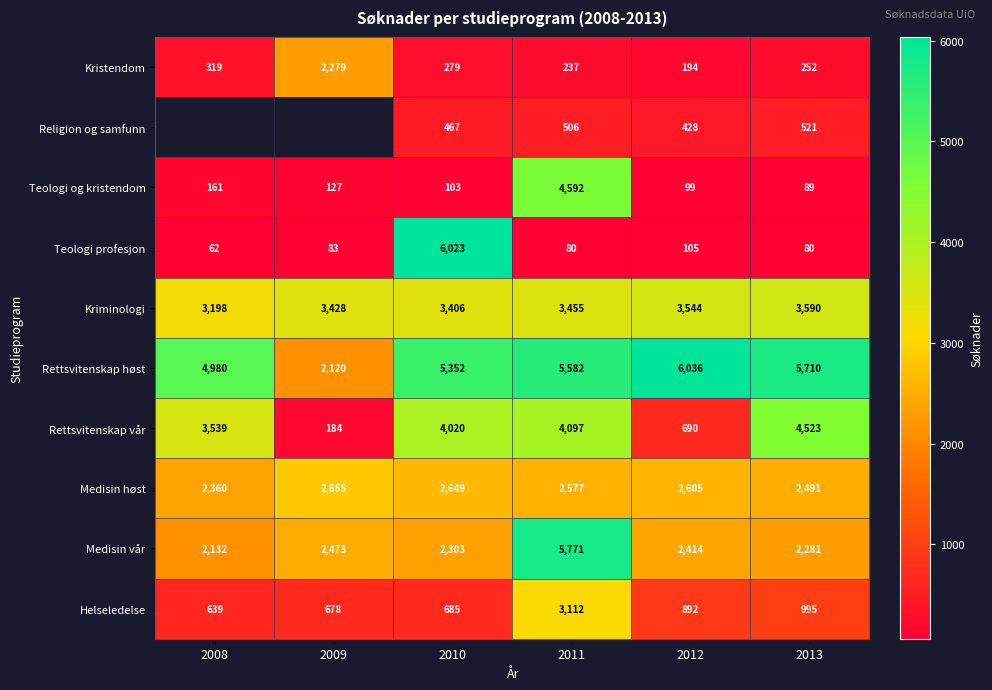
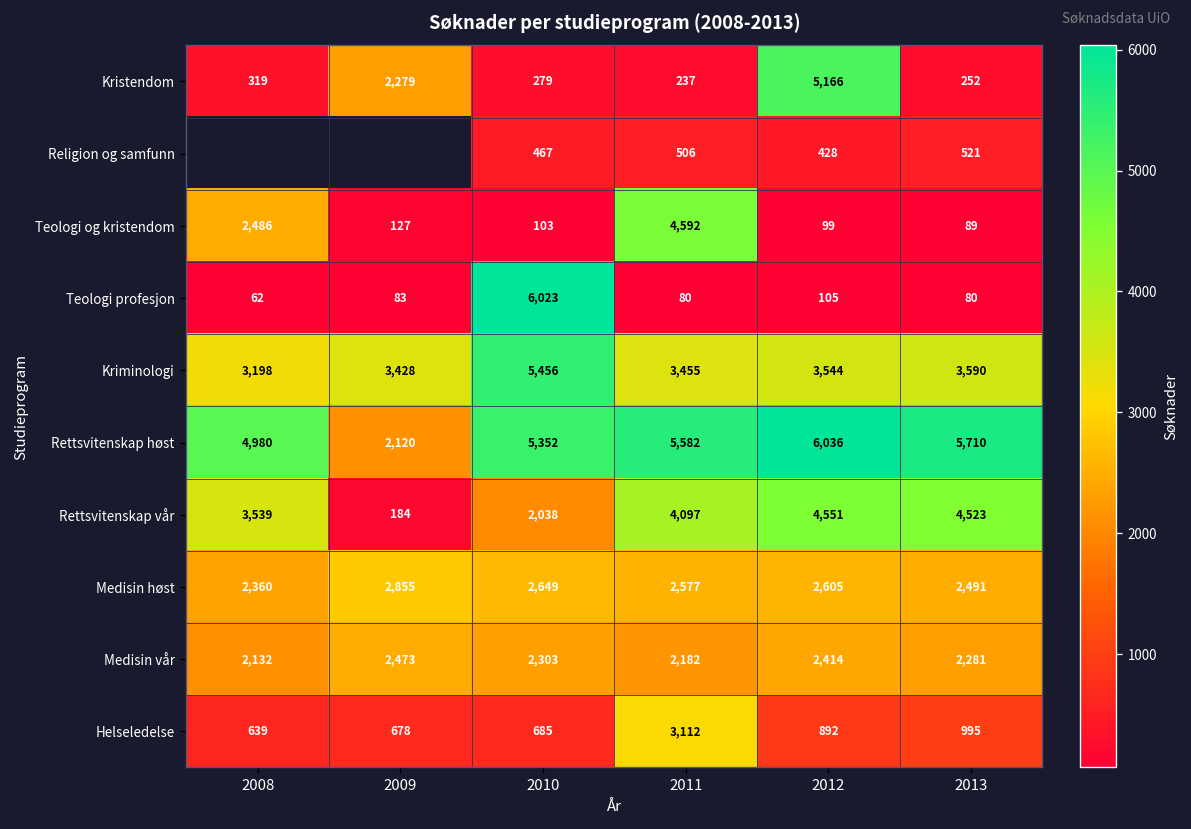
  {
    "Kristendom": {
      "2008": "319",
      "2009": "2,279",
      "2010": "279",
      "2011": "237",
-     "2012": "194",
+     "2012": "5,166",
      "2013": "252"
    },
    "Religion og samfunn": {
      "2010": "467",
      "2011": "506",
      "2012": "428",
      "2013": "521"
    },
    "Teologi og kristendom": {
-     "2008": "161",
+     "2008": "2,486",
      "2009": "127",
      "2010": "103",
      "2011": "4,592",
      "2012": "99",
      "2013": "89"
    },
    "Teologi profesjon": {
      "2008": "62",
      "2009": "83",
      "2010": "6,023",
      "2011": "80",
      "2012": "105",
      "2013": "80"
    },
    "Kriminologi": {
      "2008": "3,198",
      "2009": "3,428",
-     "2010": "3,406",
+     "2010": "5,456",
      "2011": "3,455",
      "2012": "3,544",
      "2013": "3,590"
    },
    "Rettsvitenskap høst": {
      "2008": "4,980",
      "2009": "2,120",
      "2010": "5,352",
      "2011": "5,582",
      "2012": "6,036",
      "2013": "5,710"
    },
    "Rettsvitenskap vår": {
      "2008": "3,539",
      "2009": "184",
-     "2010": "4,020",
+     "2010": "2,038",
      "2011": "4,097",
-     "2012": "690",
+     "2012": "4,551",
      "2013": "4,523"
    },
    "Medisin høst": {
      "2008": "2,360",
      "2009": "2,855",
      "2010": "2,649",
      "2011": "2,577",
      "2012": "2,605",
      "2013": "2,491"
    },
    "Medisin vår": {
      "2008": "2,132",
      "2009": "2,473",
      "2010": "2,303",
-     "2011": "5,771",
+     "2011": "2,182",
      "2012": "2,414",
      "2013": "2,281"
    },
    "Helseledelse": {
      "2008": "639",
      "2009": "678",
      "2010": "685",
      "2011": "3,112",
      "2012": "892",
      "2013": "995"
    }
  }
